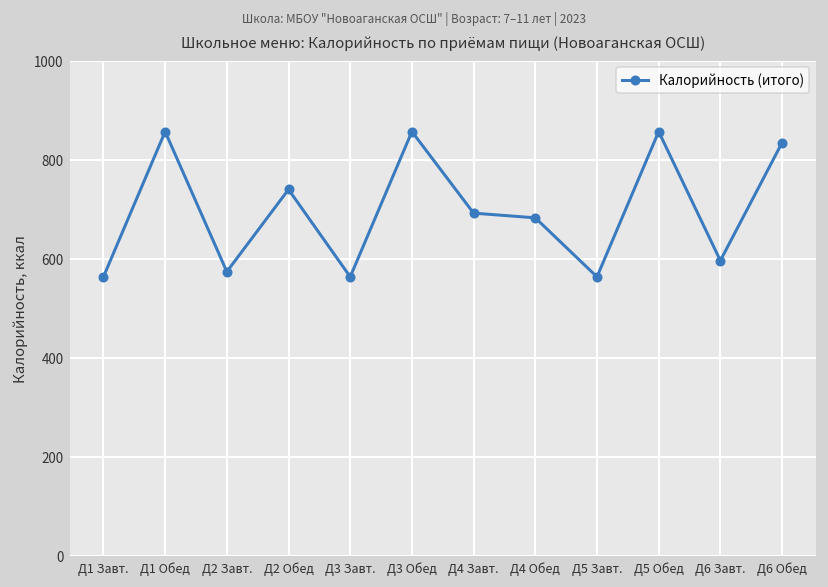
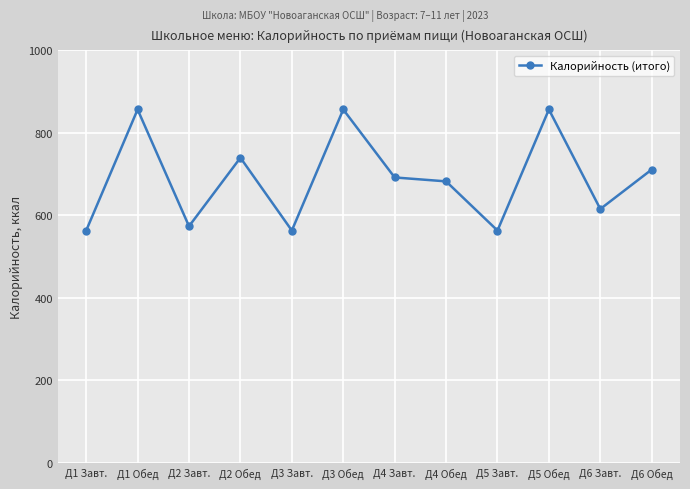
  {
    "Д1 Завт.": 560,
    "Д1 Обед": 860,
    "Д2 Завт.": 570,
    "Д2 Обед": 740,
    "Д3 Завт.": 560,
    "Д3 Обед": 860,
    "Д4 Завт.": 690,
    "Д4 Обед": 680,
    "Д5 Завт.": 560,
    "Д5 Обед": 860,
-   "Д6 Завт.": 600,
-   "Д6 Обед": 830
+   "Д6 Завт.": 620,
+   "Д6 Обед": 710
  }
